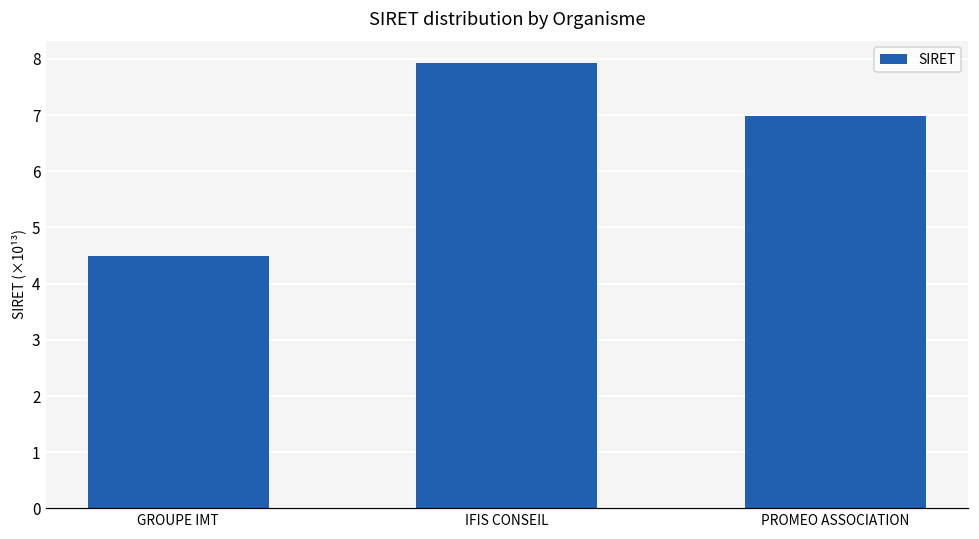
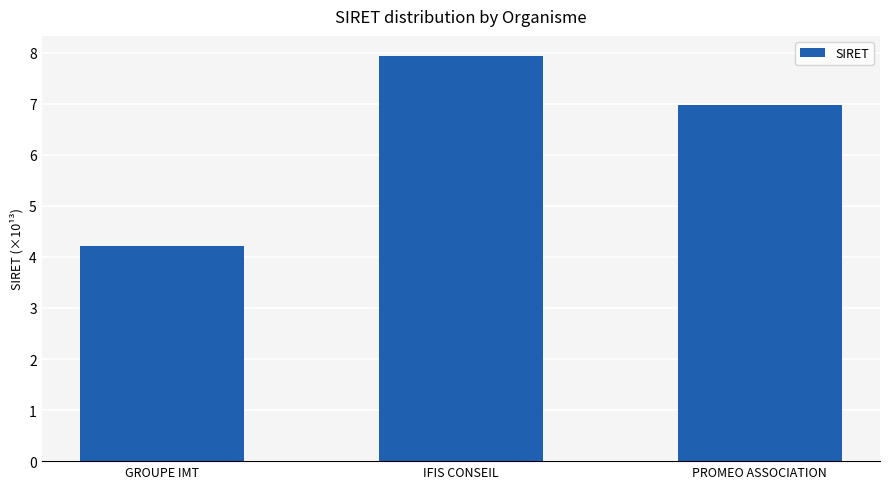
  {
-   "GROUPE IMT": 4.5,
+   "GROUPE IMT": 4.2,
    "IFIS CONSEIL": 7.9,
    "PROMEO ASSOCIATION": 7.0
  }
